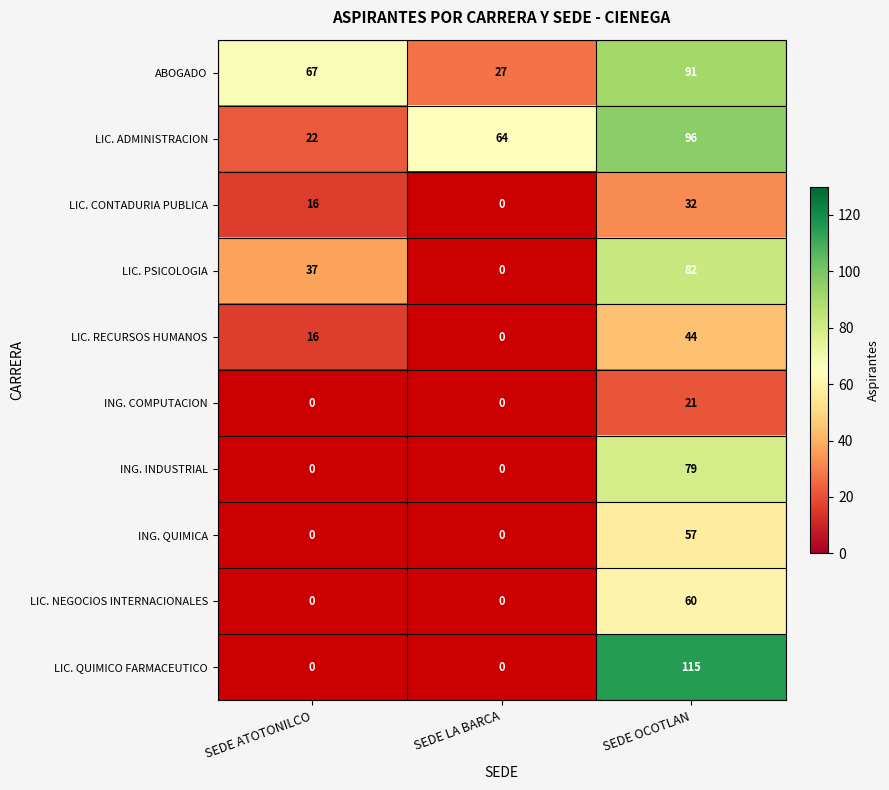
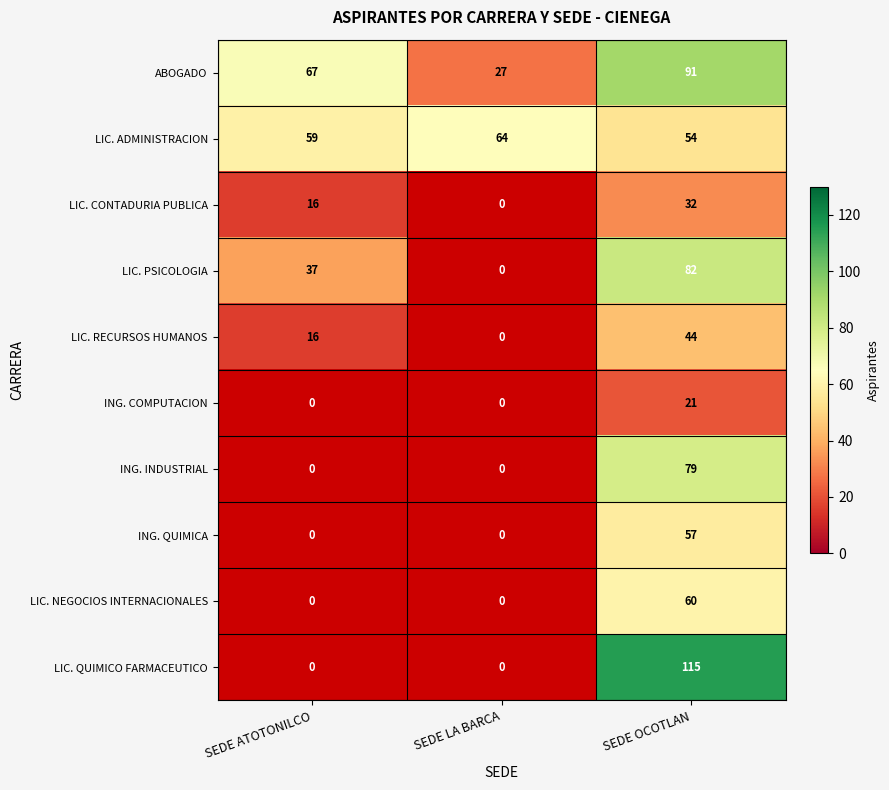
  {
    "ABOGADO": {
      "SEDE ATOTONILCO": 67,
      "SEDE LA BARCA": 27,
      "SEDE OCOTLAN": 91
    },
    "LIC. ADMINISTRACION": {
-     "SEDE ATOTONILCO": 22,
+     "SEDE ATOTONILCO": 59,
      "SEDE LA BARCA": 64,
-     "SEDE OCOTLAN": 96
+     "SEDE OCOTLAN": 54
    },
    "LIC. CONTADURIA PUBLICA": {
      "SEDE ATOTONILCO": 16,
      "SEDE OCOTLAN": 32
    },
    "LIC. PSICOLOGIA": {
      "SEDE ATOTONILCO": 37,
      "SEDE OCOTLAN": 82
    },
    "LIC. RECURSOS HUMANOS": {
      "SEDE ATOTONILCO": 16,
      "SEDE OCOTLAN": 44
    },
    "ING. COMPUTACION": {
      "SEDE OCOTLAN": 21
    },
    "ING. INDUSTRIAL": {
      "SEDE OCOTLAN": 79
    },
    "ING. QUIMICA": {
      "SEDE OCOTLAN": 57
    },
    "LIC. NEGOCIOS INTERNACIONALES": {
      "SEDE OCOTLAN": 60
    },
    "LIC. QUIMICO FARMACEUTICO": {
      "SEDE OCOTLAN": 115
    }
  }
